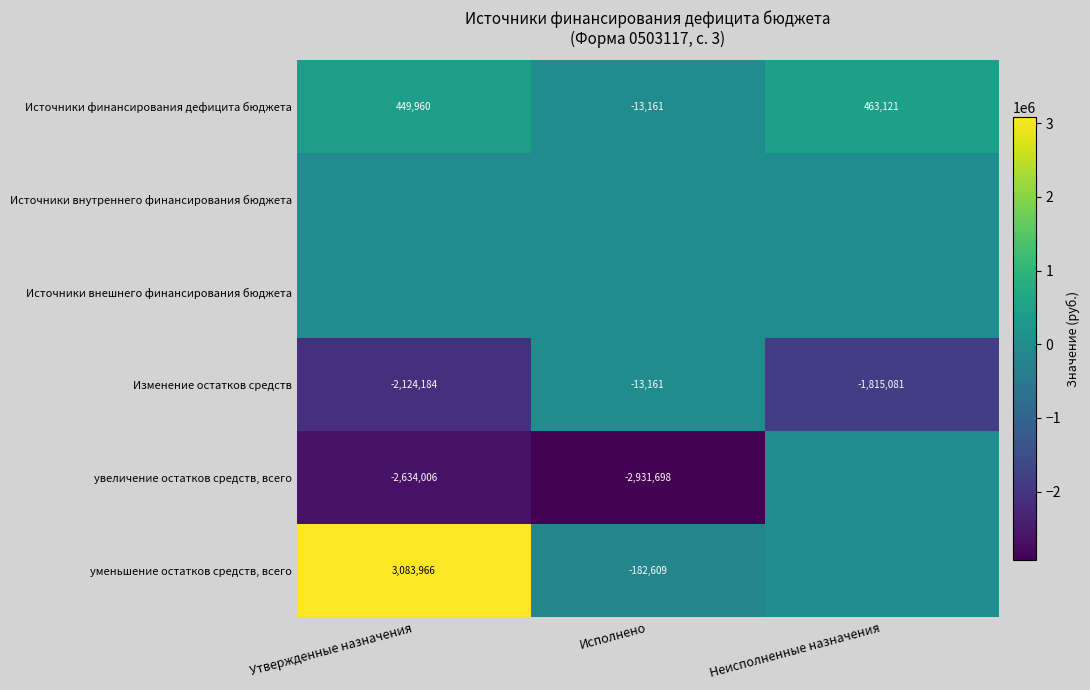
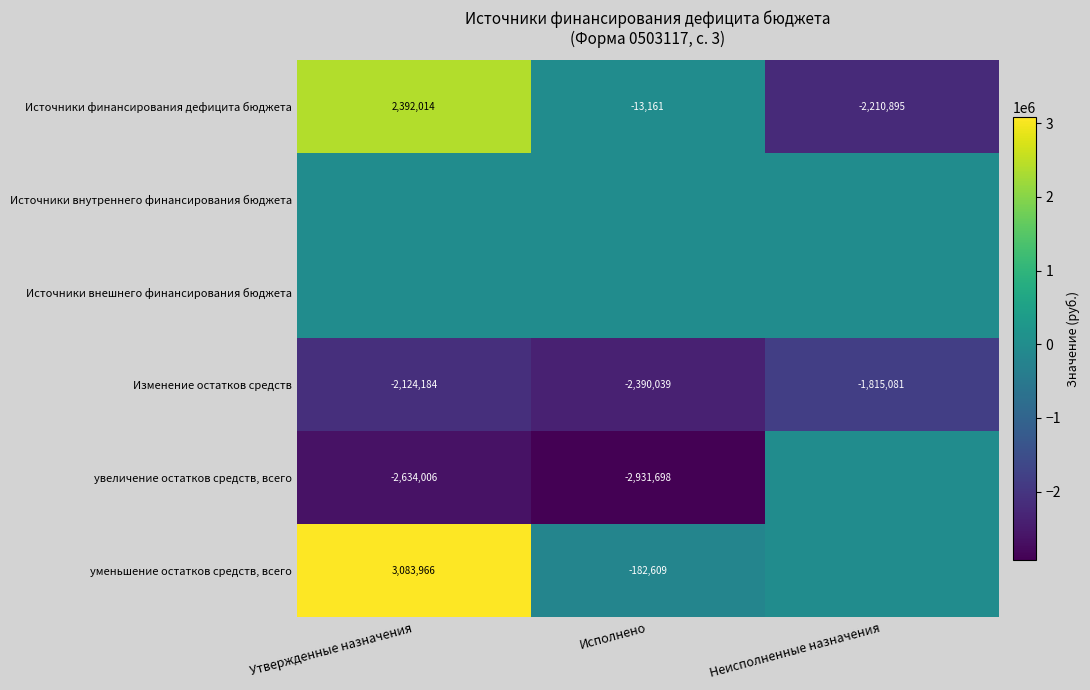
  {
    "Источники финансирования дефицита бюджета": {
-     "Утвержденные назначения": "449,960",
+     "Утвержденные назначения": "2,392,014",
      "Исполнено": "-13,161",
-     "Неисполненные назначения": "463,121"
+     "Неисполненные назначения": "-2,210,895"
    },
    "Изменение остатков средств": {
      "Утвержденные назначения": "-2,124,184",
-     "Исполнено": "-13,161",
+     "Исполнено": "-2,390,039",
      "Неисполненные назначения": "-1,815,081"
    },
    "увеличение остатков средств, всего": {
      "Утвержденные назначения": "-2,634,006",
      "Исполнено": "-2,931,698"
    },
    "уменьшение остатков средств, всего": {
      "Утвержденные назначения": "3,083,966",
      "Исполнено": "-182,609"
    }
  }
